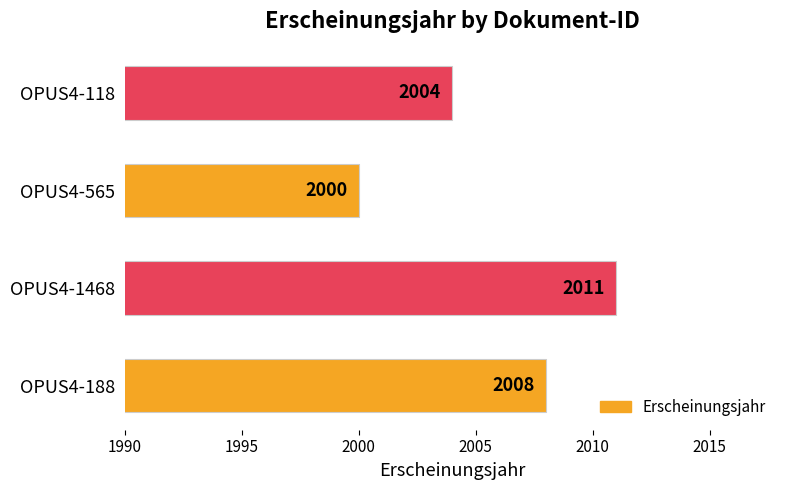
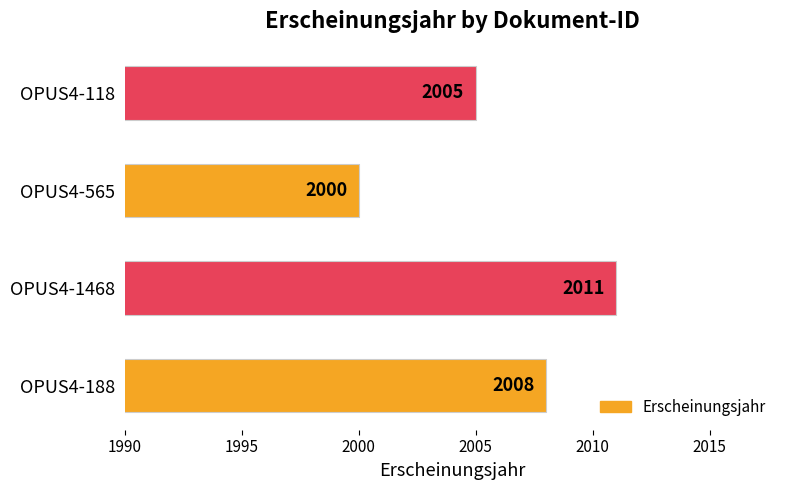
  {
-   "OPUS4-118": 2004,
+   "OPUS4-118": 2005,
    "OPUS4-565": 2000,
    "OPUS4-1468": 2011,
    "OPUS4-188": 2008
  }
